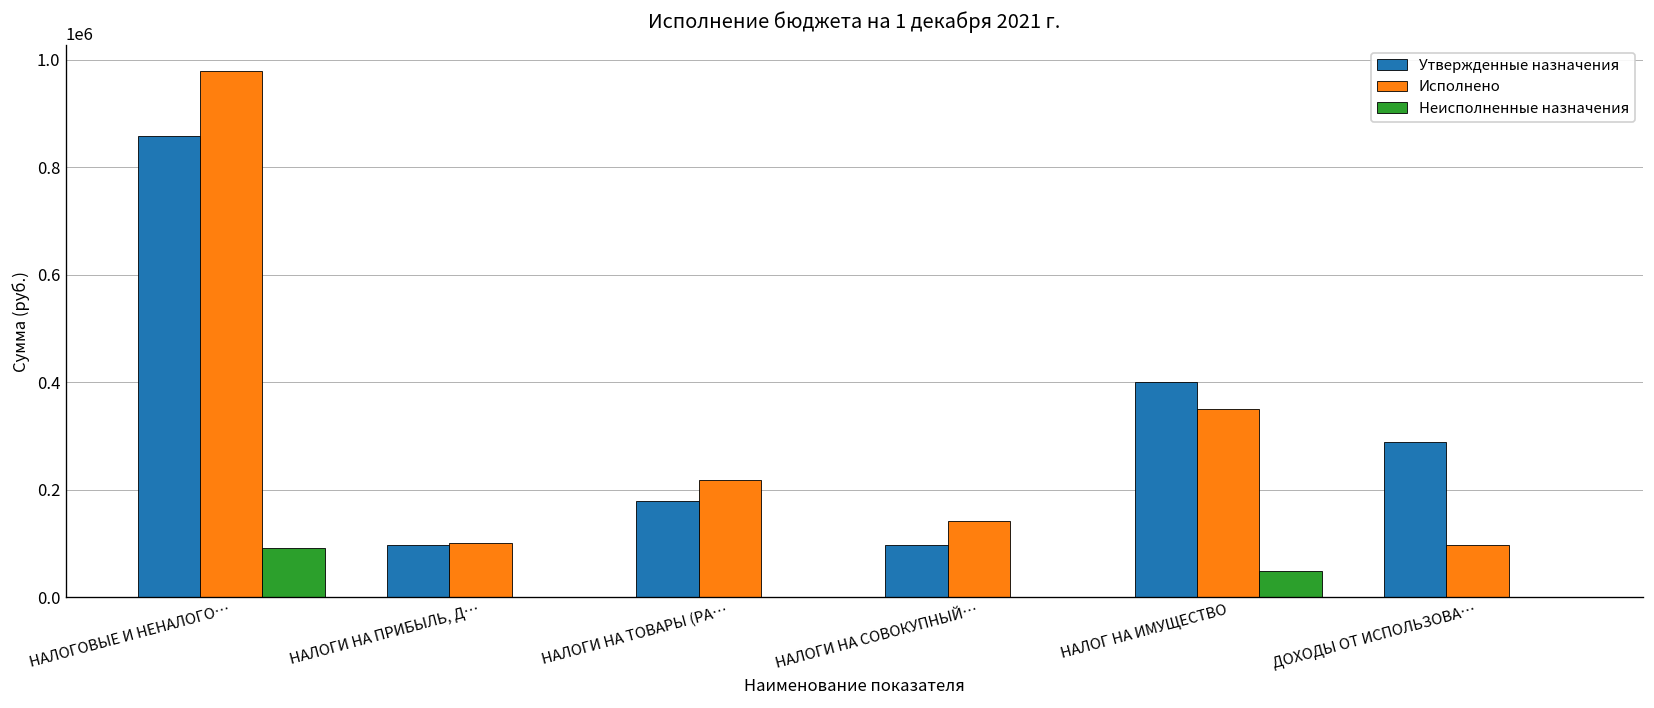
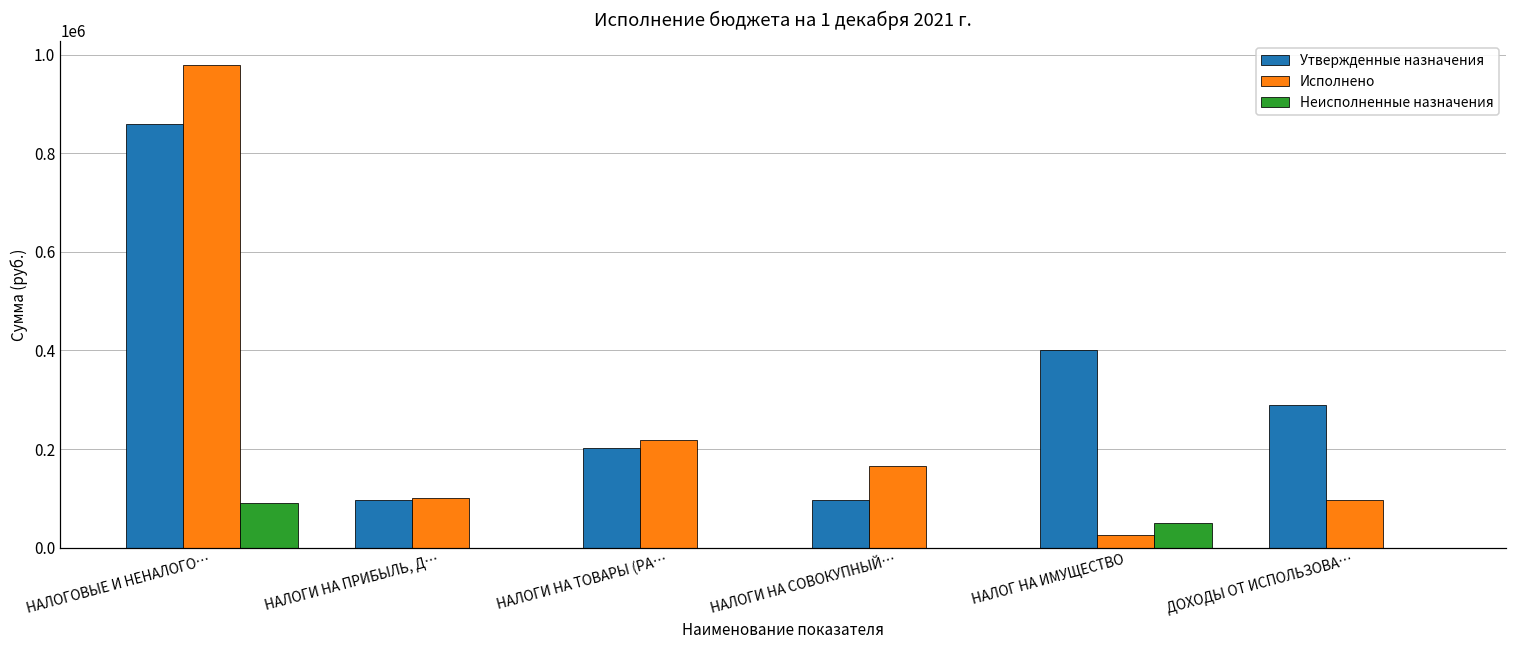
  {
    "Утвержденные назначения": {
      "НАЛОГОВЫЕ И НЕНАЛОГО…": 860000,
      "НАЛОГИ НА ПРИБЫЛЬ, Д…": 100000,
-     "НАЛОГИ НА ТОВАРЫ (РА…": 180000,
+     "НАЛОГИ НА ТОВАРЫ (РА…": 200000,
      "НАЛОГИ НА СОВОКУПНЫЙ…": 100000,
      "НАЛОГ НА ИМУЩЕСТВО": 400000,
      "ДОХОДЫ ОТ ИСПОЛЬЗОВА…": 290000
    },
    "Исполнено": {
      "НАЛОГОВЫЕ И НЕНАЛОГО…": 980000,
      "НАЛОГИ НА ПРИБЫЛЬ, Д…": 100000,
      "НАЛОГИ НА ТОВАРЫ (РА…": 220000,
-     "НАЛОГИ НА СОВОКУПНЫЙ…": 140000,
-     "НАЛОГ НА ИМУЩЕСТВО": 350000,
+     "НАЛОГИ НА СОВОКУПНЫЙ…": 160000,
+     "НАЛОГ НА ИМУЩЕСТВО": 30000,
      "ДОХОДЫ ОТ ИСПОЛЬЗОВА…": 100000
    },
    "Неисполненные назначения": {
      "НАЛОГОВЫЕ И НЕНАЛОГО…": 90000,
      "НАЛОГИ НА ПРИБЫЛЬ, Д…": 0,
      "НАЛОГИ НА ТОВАРЫ (РА…": 0,
      "НАЛОГИ НА СОВОКУПНЫЙ…": 0,
      "НАЛОГ НА ИМУЩЕСТВО": 50000,
      "ДОХОДЫ ОТ ИСПОЛЬЗОВА…": 0
    }
  }
